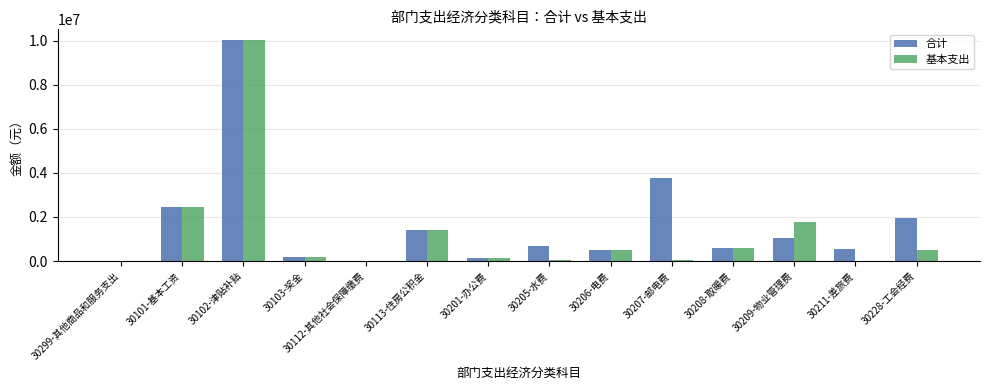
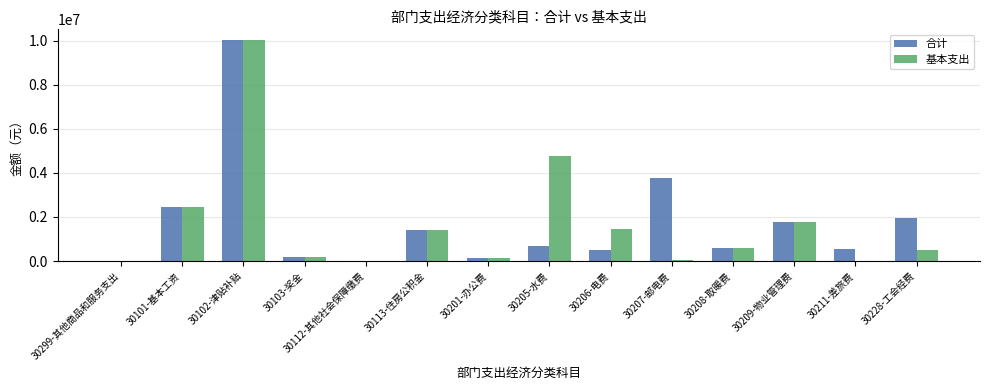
  {
    "合计": {
      "30101-基本工资": 2500000,
      "30102-津贴补贴": 10000000,
      "30103-奖金": 200000,
      "30113-住房公积金": 1400000,
      "30201-办公费": 100000,
      "30205-水费": 700000,
      "30206-电费": 500000,
      "30207-邮电费": 3800000,
      "30208-取暖费": 600000,
-     "30209-物业管理费": 1000000,
+     "30209-物业管理费": 1800000,
      "30211-差旅费": 500000,
      "30228-工会经费": 1900000
    },
    "基本支出": {
      "30299-其他商品和服务支出": 0,
      "30101-基本工资": 2500000,
      "30102-津贴补贴": 10000000,
      "30103-奖金": 200000,
      "30113-住房公积金": 1400000,
      "30201-办公费": 100000,
-     "30205-水费": 0,
-     "30206-电费": 500000,
+     "30205-水费": 4800000,
+     "30206-电费": 1400000,
      "30208-取暖费": 600000,
      "30209-物业管理费": 1800000,
      "30228-工会经费": 500000
    }
  }
